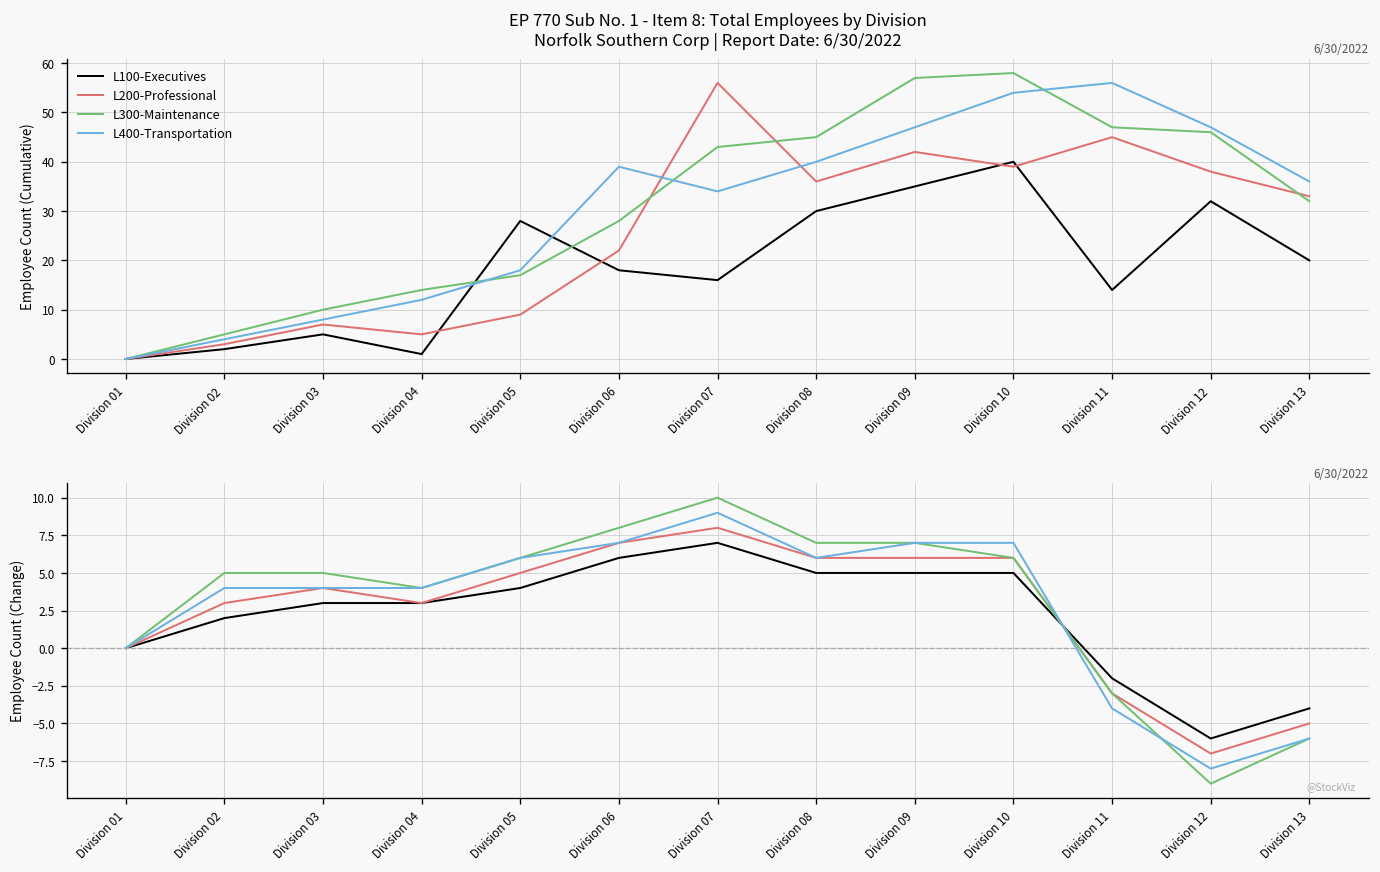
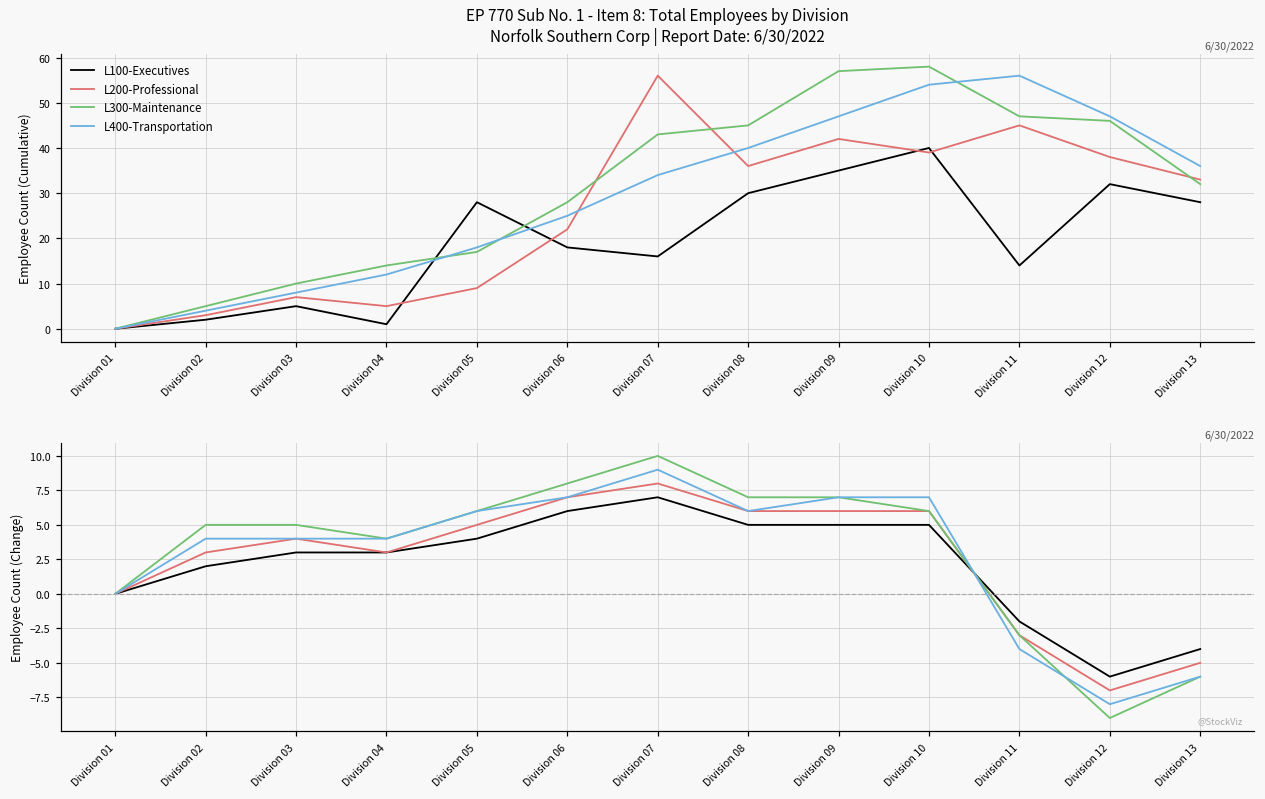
  {
    "EP 770 Sub No. 1 - Item 8: Total Employees by Division Norfolk Southern Corp | Report Date: 6/30/2022": {
      "L100-Executives": {
        "Division 02": 2,
        "Division 03": 5,
        "Division 04": 1,
        "Division 05": 28,
        "Division 06": 18,
        "Division 07": 16,
        "Division 08": 30,
        "Division 09": 35,
        "Division 10": 40,
        "Division 11": 14,
        "Division 12": 32,
-       "Division 13": 20
+       "Division 13": 28
      },
      "L200-Professional": {
        "Division 02": 3,
        "Division 03": 7,
        "Division 04": 5,
        "Division 05": 9,
        "Division 06": 22,
        "Division 07": 56,
        "Division 08": 36,
        "Division 09": 42,
        "Division 10": 39,
        "Division 11": 45,
        "Division 12": 38,
        "Division 13": 33
      },
      "L300-Maintenance": {
        "Division 02": 5,
        "Division 03": 10,
        "Division 04": 14,
        "Division 05": 17,
        "Division 06": 28,
        "Division 07": 43,
        "Division 08": 45,
        "Division 09": 57,
        "Division 10": 58,
        "Division 11": 47,
        "Division 12": 46,
        "Division 13": 32
      },
      "L400-Transportation": {
        "Division 02": 4,
        "Division 03": 8,
        "Division 04": 12,
        "Division 05": 18,
-       "Division 06": 39,
+       "Division 06": 25,
        "Division 07": 34,
        "Division 08": 40,
        "Division 09": 47,
        "Division 10": 54,
        "Division 11": 56,
        "Division 12": 47,
        "Division 13": 36
      }
    }
  }
